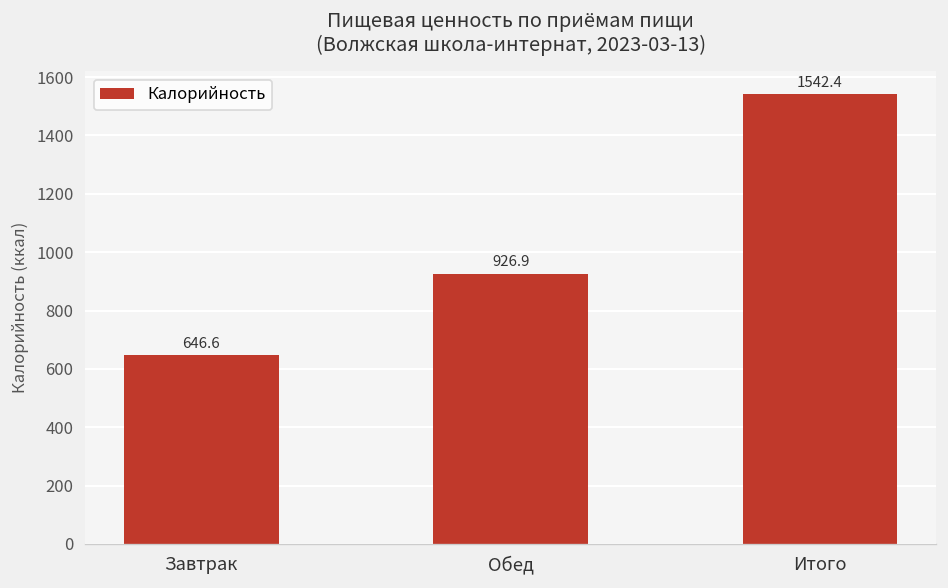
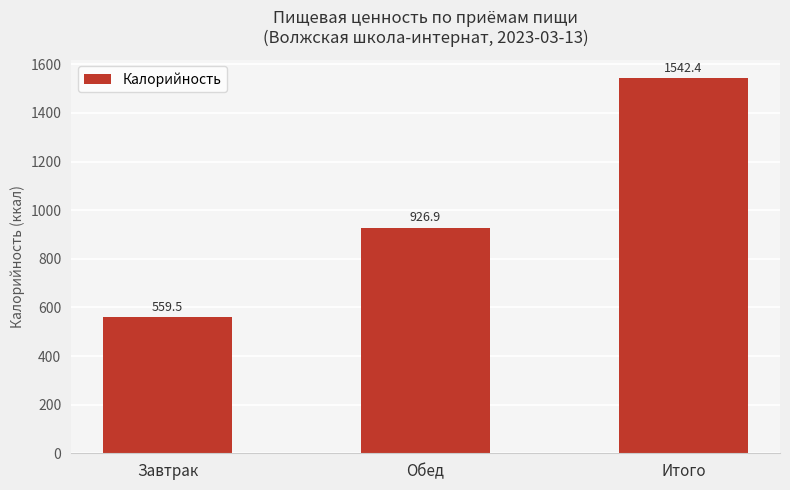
  {
-   "Завтрак": 646.6,
+   "Завтрак": 559.5,
    "Обед": 926.9,
    "Итого": 1542.4
  }
